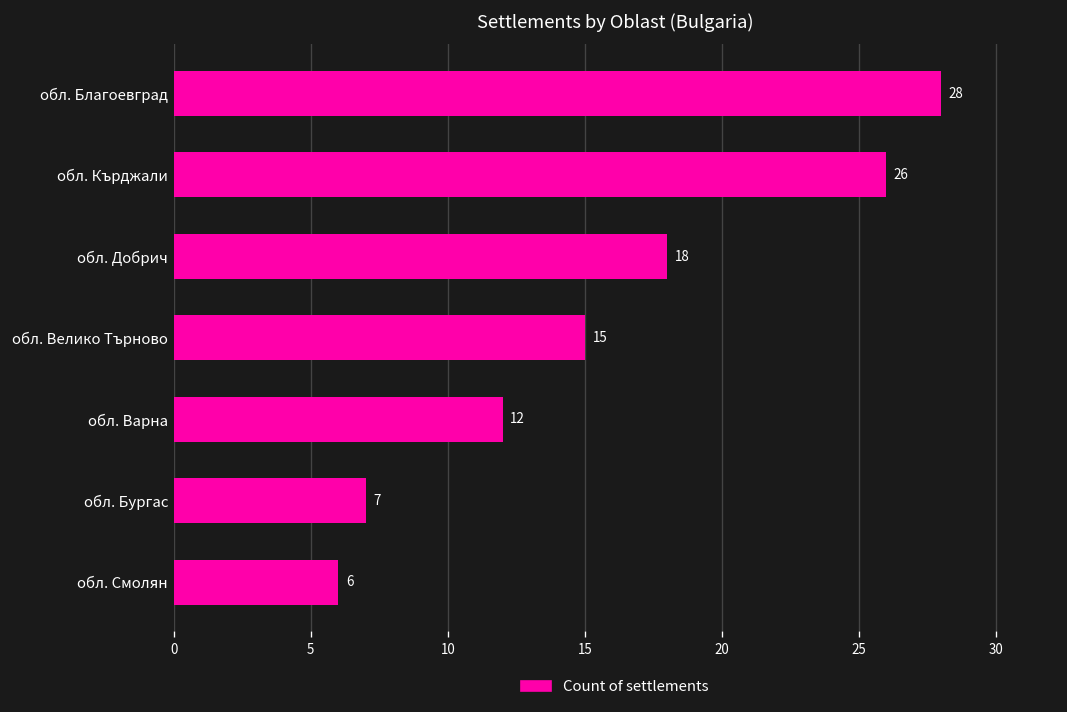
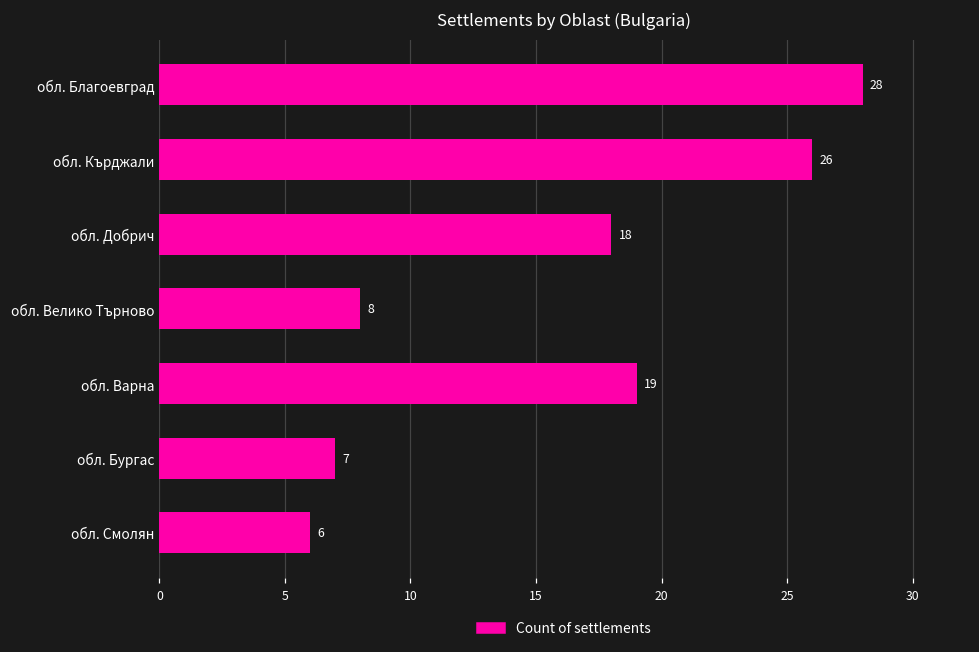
  {
    "обл. Благоевград": 28,
    "обл. Кърджали": 26,
    "обл. Добрич": 18,
-   "обл. Велико Търново": 15,
-   "обл. Варна": 12,
+   "обл. Велико Търново": 8,
+   "обл. Варна": 19,
    "обл. Бургас": 7,
    "обл. Смолян": 6
  }
